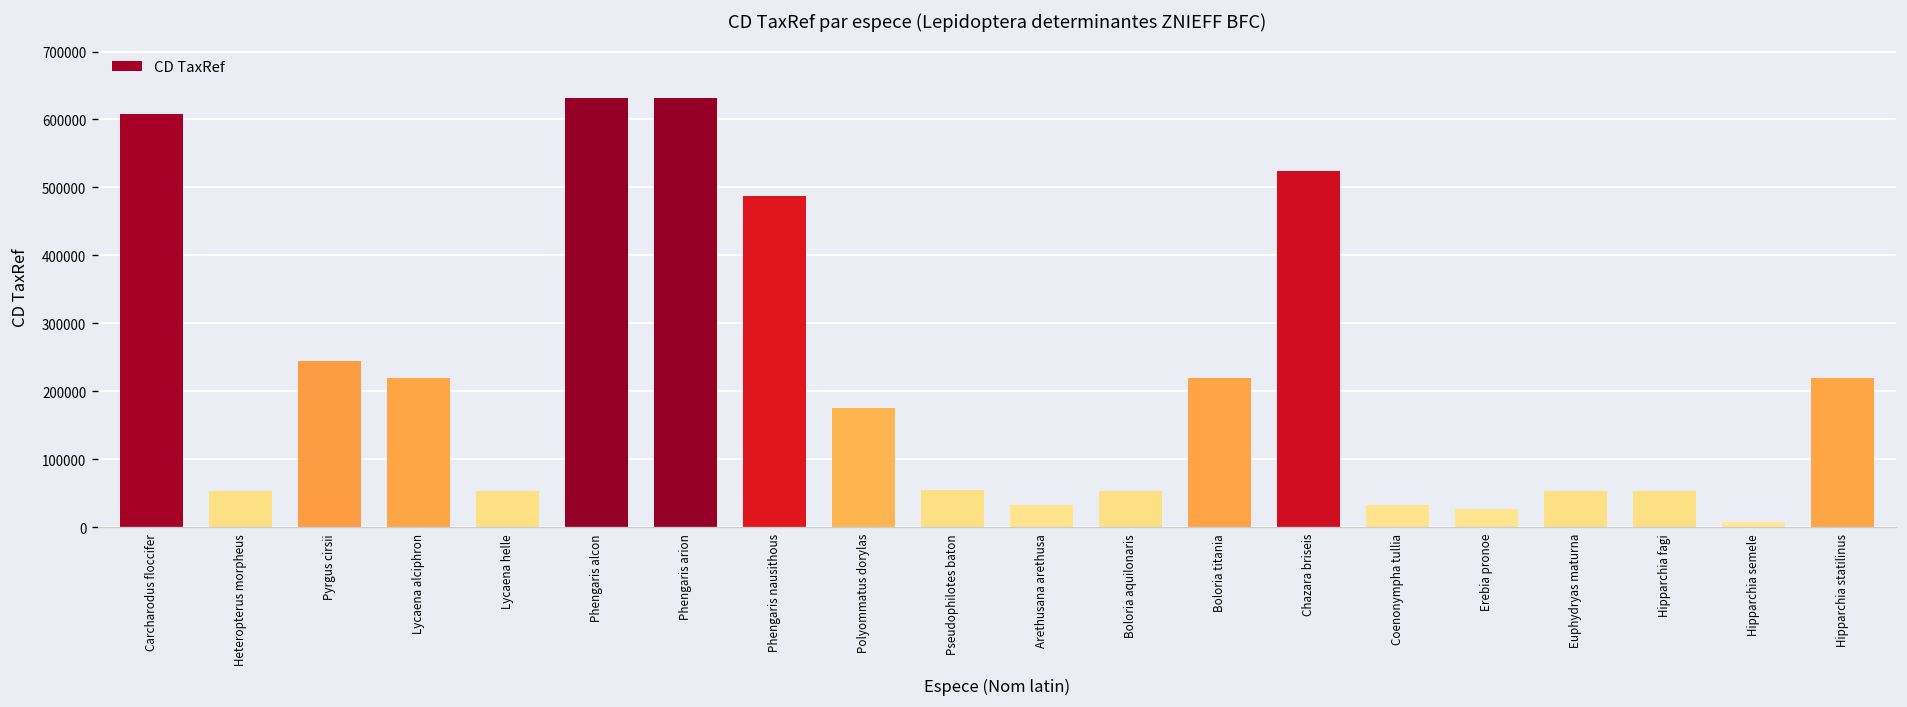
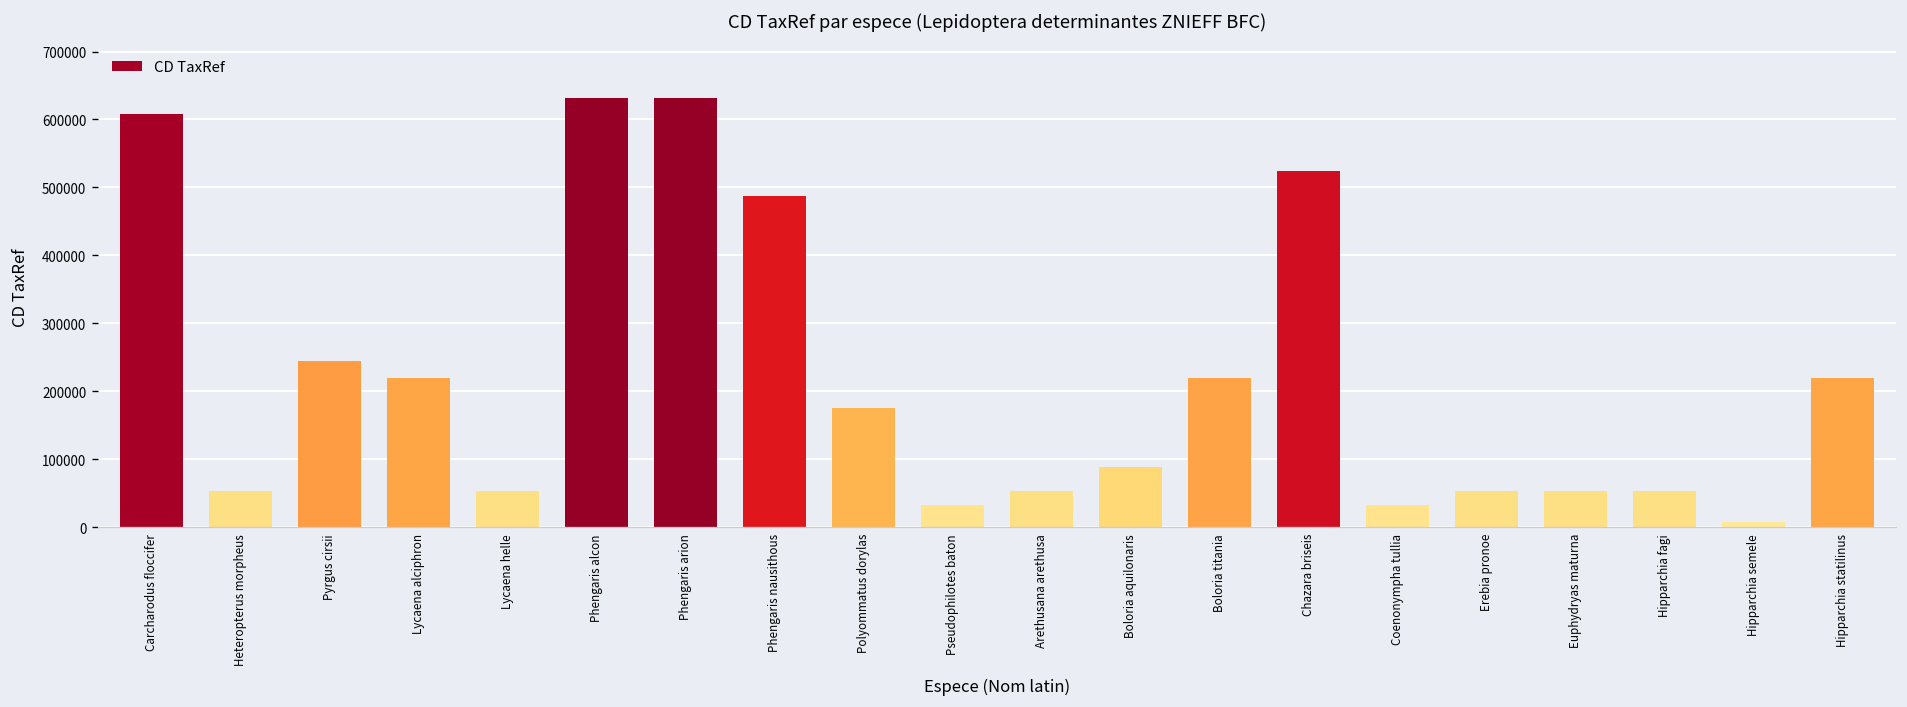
  {
    "Carcharodus floccifer": 610000,
    "Heteropterus morpheus": 50000,
    "Pyrgus cirsii": 240000,
    "Lycaena alciphron": 220000,
    "Lycaena helle": 50000,
    "Phengaris alcon": 630000,
    "Phengaris arion": 630000,
    "Phengaris nausithous": 490000,
    "Polyommatus dorylas": 180000,
-   "Pseudophilotes baton": 50000,
-   "Arethusana arethusa": 30000,
-   "Boloria aquilonaris": 50000,
+   "Pseudophilotes baton": 30000,
+   "Arethusana arethusa": 50000,
+   "Boloria aquilonaris": 90000,
    "Boloria titania": 220000,
    "Chazara briseis": 520000,
    "Coenonympha tullia": 30000,
-   "Erebia pronoe": 30000,
+   "Erebia pronoe": 50000,
    "Euphydryas maturna": 50000,
    "Hipparchia fagi": 50000,
    "Hipparchia semele": 10000,
    "Hipparchia statilinus": 220000
  }
